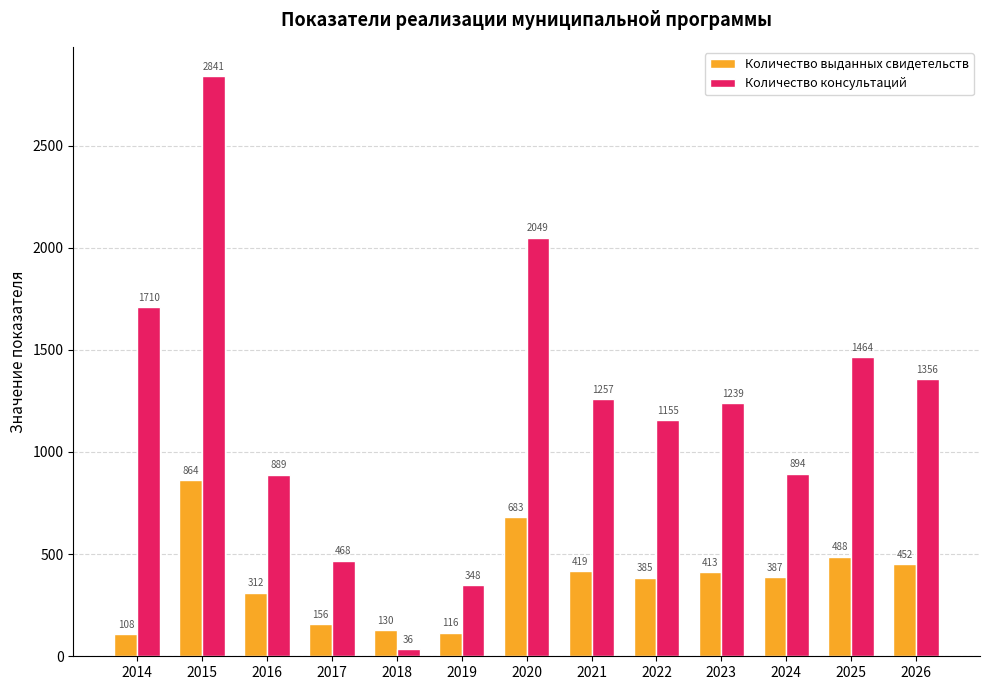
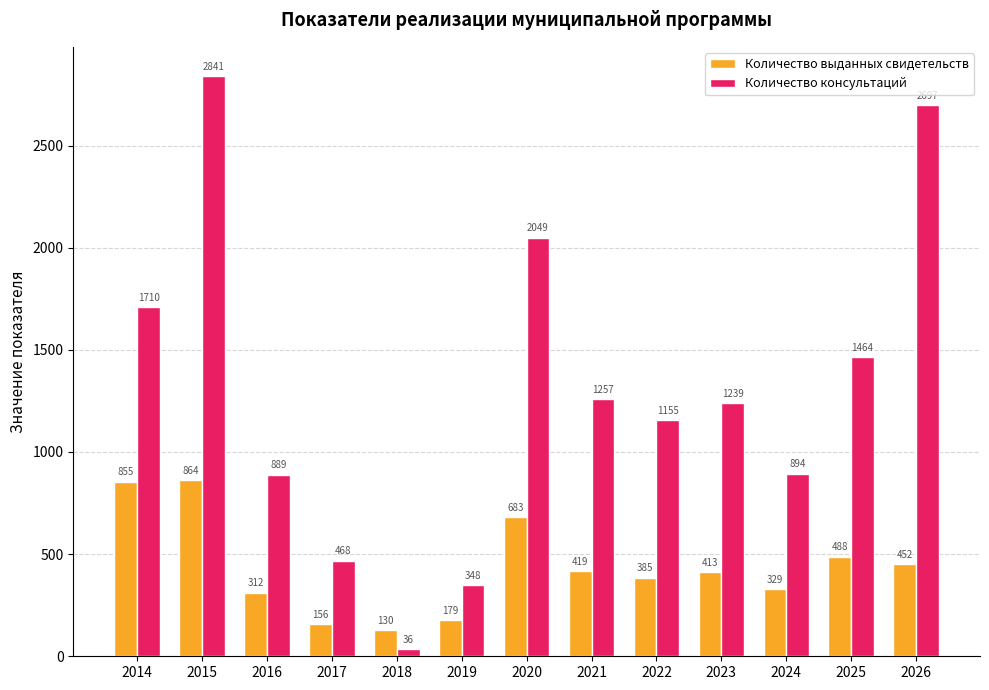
  {
    "Количество выданных свидетельств": {
-     "2014": 108,
+     "2014": 855,
      "2015": 864,
      "2016": 312,
      "2017": 156,
      "2018": 130,
-     "2019": 116,
+     "2019": 179,
      "2020": 683,
      "2021": 419,
      "2022": 385,
      "2023": 413,
-     "2024": 387,
+     "2024": 329,
      "2025": 488,
      "2026": 452
    },
    "Количество консультаций": {
-     "2026": 1360
+     "2026": 2700
    }
  }
